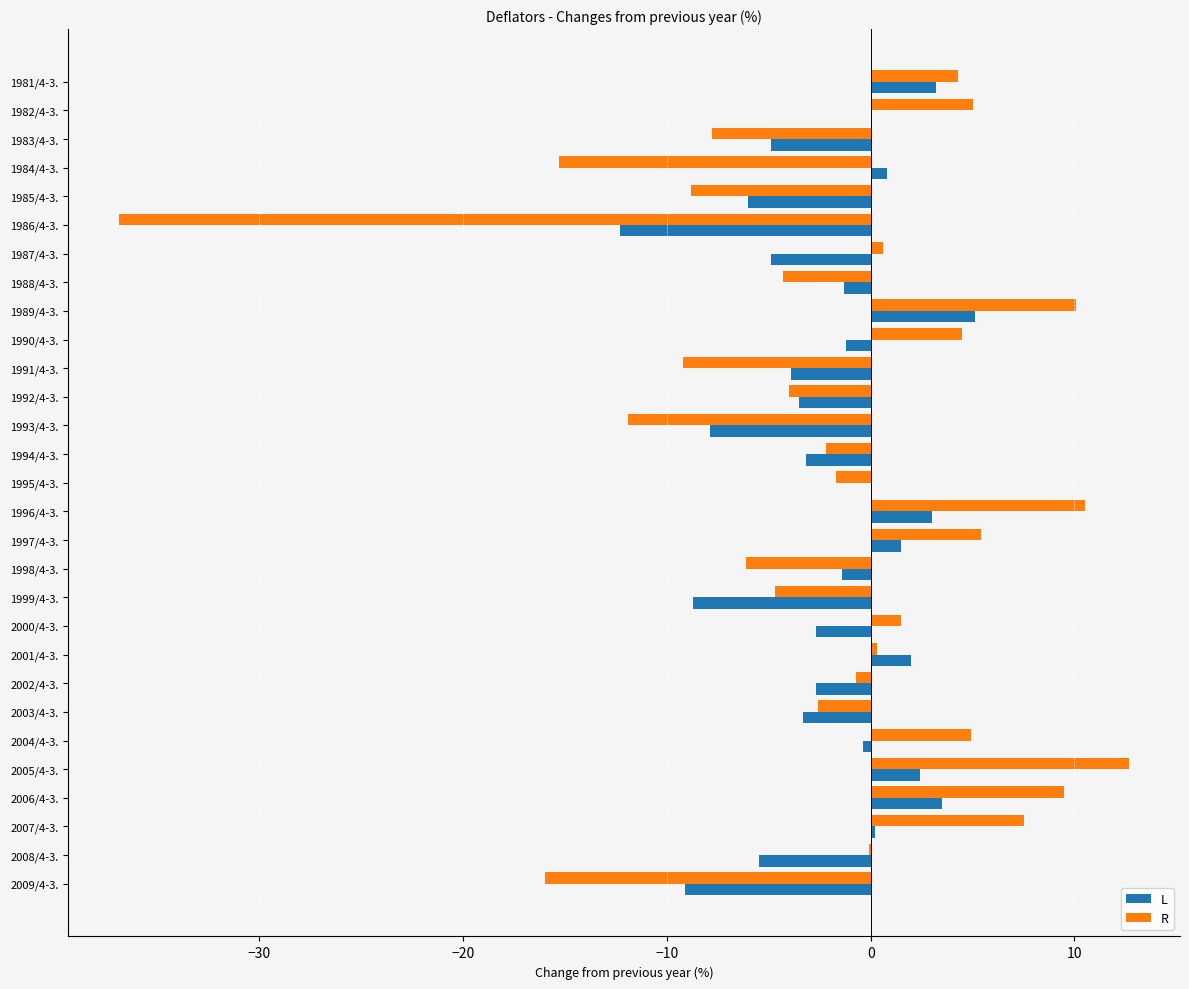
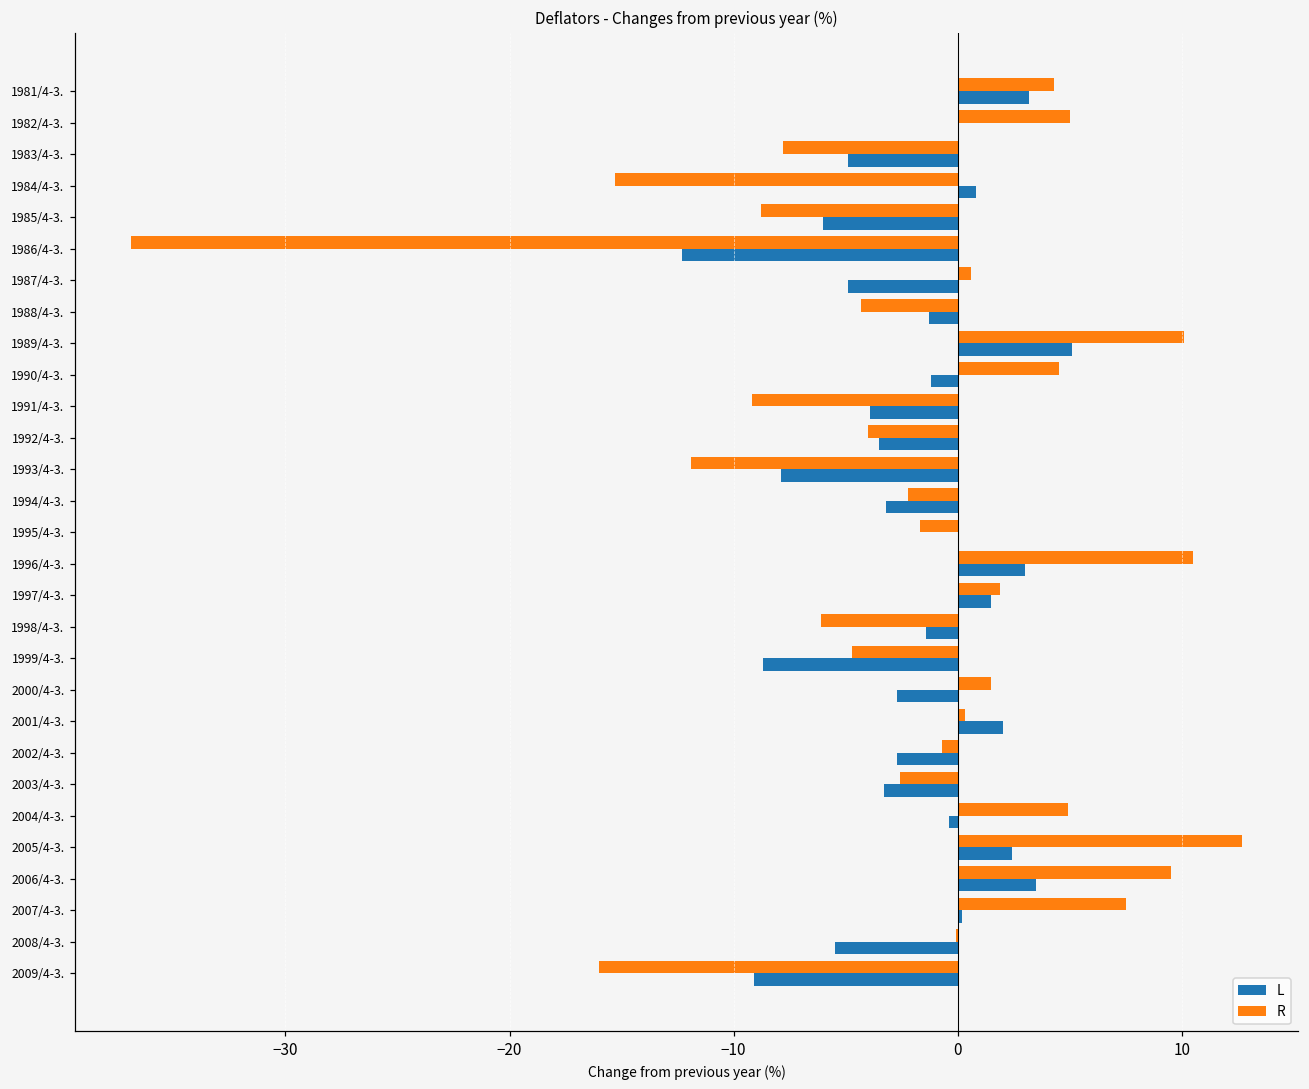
  {
    "L": {
      "1981/4-3.": 3.2,
      "1982/4-3.": 0.0,
      "1983/4-3.": -4.9,
      "1984/4-3.": 0.8,
      "1985/4-3.": -6.0,
      "1986/4-3.": -12.3,
      "1987/4-3.": -4.9,
      "1988/4-3.": -1.3,
      "1989/4-3.": 5.1,
      "1990/4-3.": -1.2,
      "1991/4-3.": -3.9,
      "1992/4-3.": -3.5,
      "1993/4-3.": -7.9,
      "1994/4-3.": -3.2,
      "1995/4-3.": 0.0,
      "1996/4-3.": 3.0,
      "1997/4-3.": 1.5,
      "1998/4-3.": -1.4,
      "1999/4-3.": -8.7,
      "2000/4-3.": -2.7,
      "2001/4-3.": 2.0,
      "2002/4-3.": -2.7,
      "2003/4-3.": -3.3,
      "2004/4-3.": -0.4,
      "2005/4-3.": 2.4,
      "2006/4-3.": 3.5,
      "2007/4-3.": 0.2,
      "2008/4-3.": -5.5,
      "2009/4-3.": -9.1
    },
    "R": {
      "1981/4-3.": 4.3,
      "1982/4-3.": 5.0,
      "1983/4-3.": -7.8,
      "1984/4-3.": -15.3,
      "1985/4-3.": -8.8,
      "1986/4-3.": -36.9,
      "1987/4-3.": 0.6,
      "1988/4-3.": -4.3,
      "1989/4-3.": 10.1,
      "1990/4-3.": 4.5,
      "1991/4-3.": -9.2,
      "1992/4-3.": -4.0,
      "1993/4-3.": -11.9,
      "1994/4-3.": -2.2,
      "1995/4-3.": -1.7,
      "1996/4-3.": 10.5,
-     "1997/4-3.": 5.4,
+     "1997/4-3.": 1.9,
      "1998/4-3.": -6.1,
      "1999/4-3.": -4.7,
      "2000/4-3.": 1.5,
      "2001/4-3.": 0.3,
      "2002/4-3.": -0.7,
      "2003/4-3.": -2.6,
      "2004/4-3.": 4.9,
      "2005/4-3.": 12.7,
      "2006/4-3.": 9.5,
      "2007/4-3.": 7.5,
      "2009/4-3.": -16.0
    }
  }
